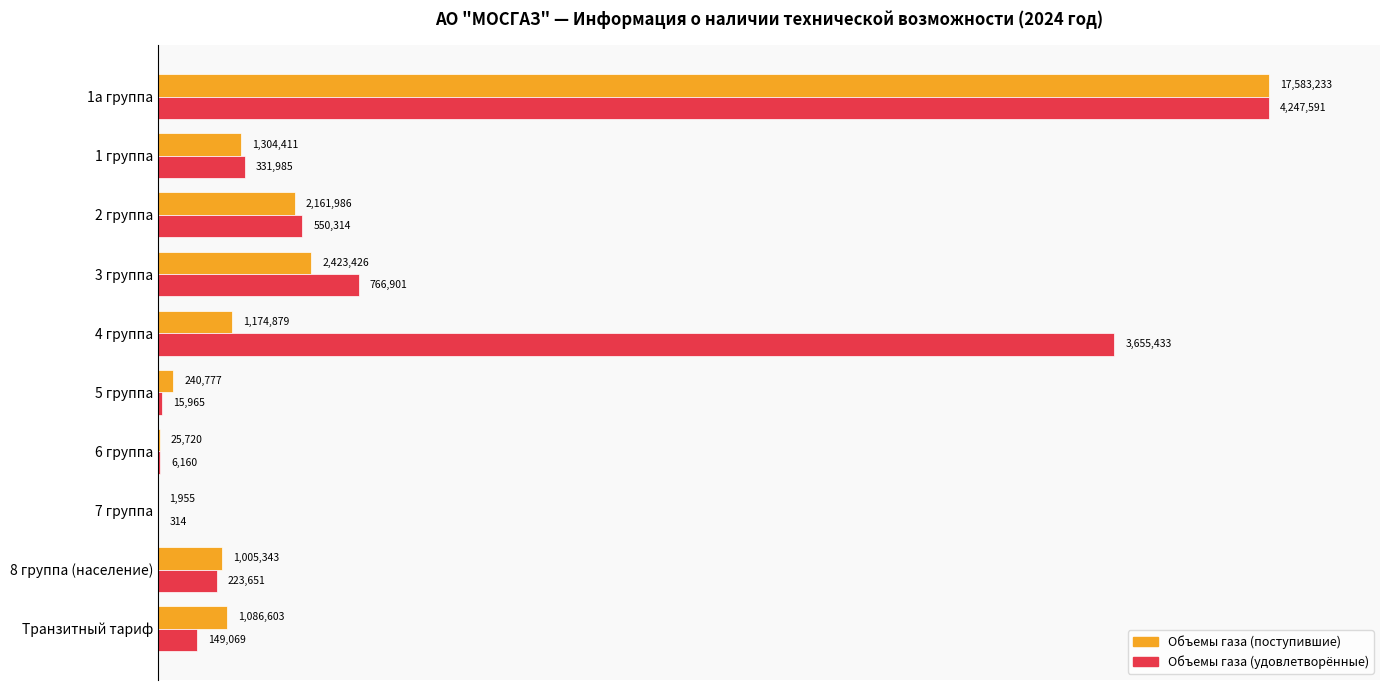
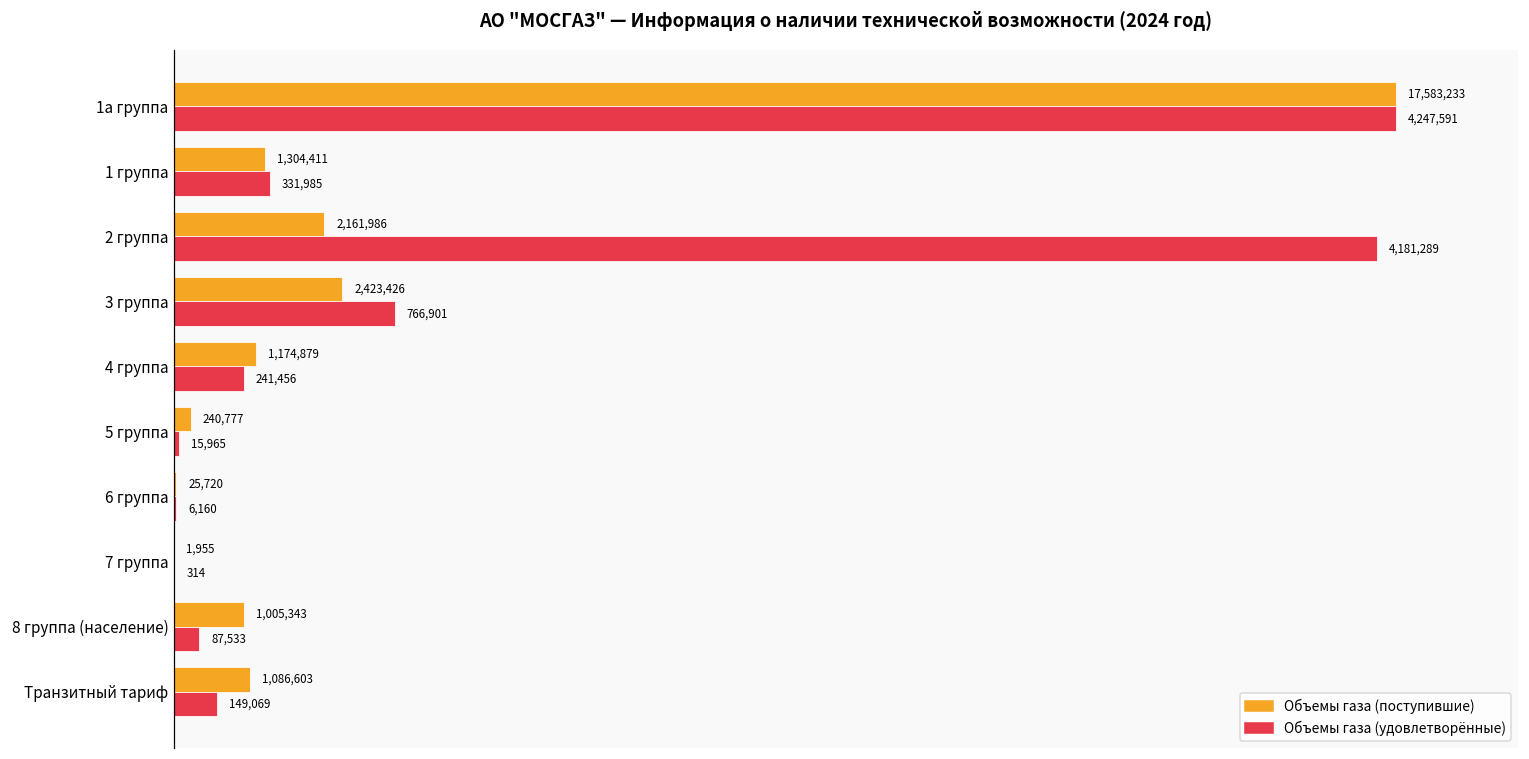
  {
    "Объемы газа (удовлетворённые)": {
-     "2 группа": "550,314",
-     "4 группа": "3,655,433",
-     "8 группа (население)": "223,651"
+     "2 группа": "4,181,289",
+     "4 группа": "241,456",
+     "8 группа (население)": "87,533"
    }
  }
